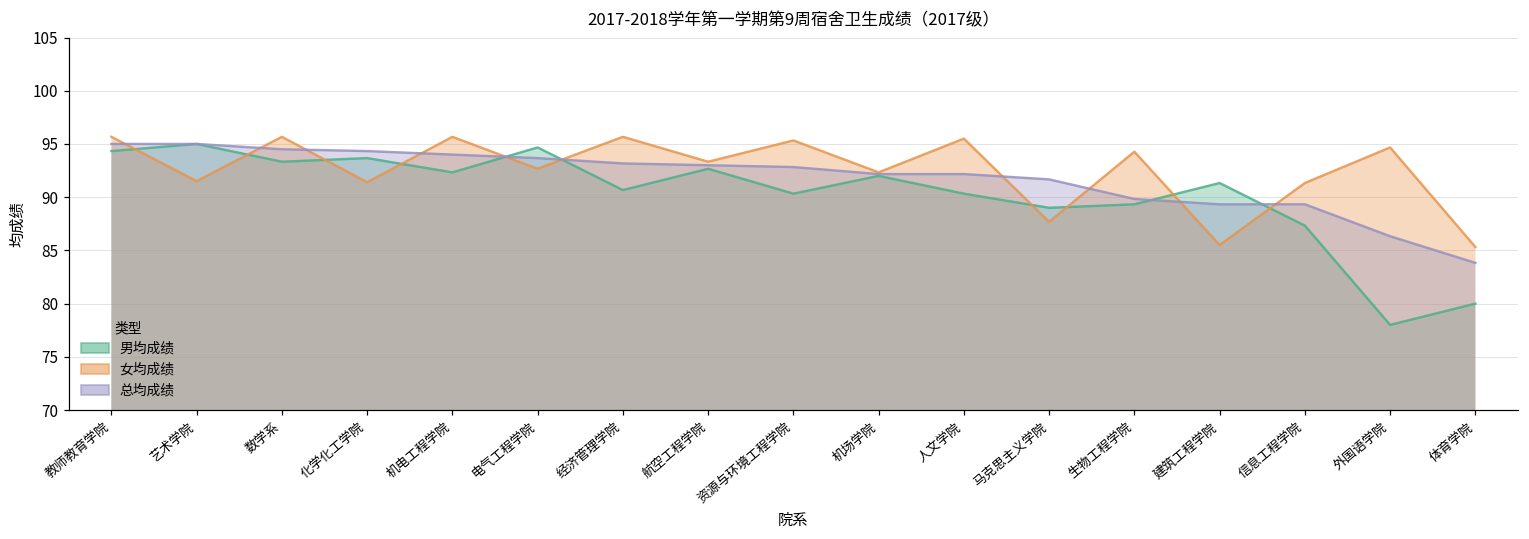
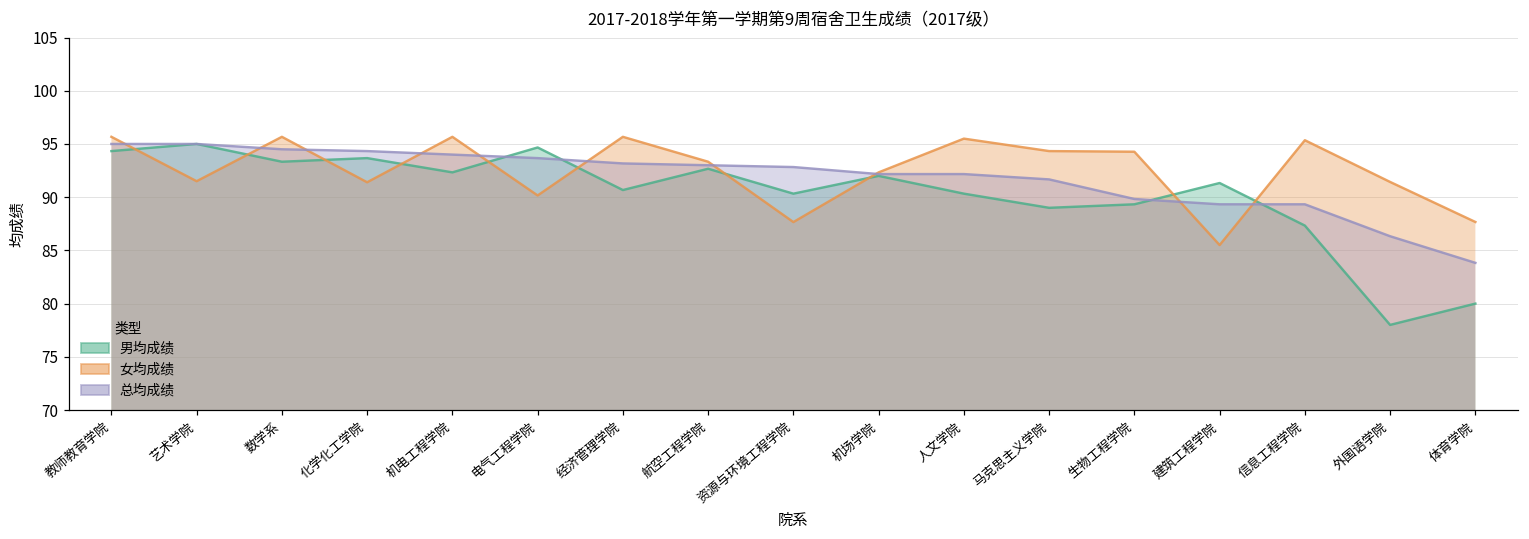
  {
    "女均成绩": {
      "教师教育学院": 96,
      "艺术学院": 92,
      "数学系": 96,
      "化学化工学院": 91,
      "机电工程学院": 96,
-     "电气工程学院": 93,
+     "电气工程学院": 90,
      "经济管理学院": 96,
      "航空工程学院": 93,
-     "资源与环境工程学院": 95,
+     "资源与环境工程学院": 88,
      "人文学院": 96,
-     "马克思主义学院": 88,
+     "马克思主义学院": 94,
      "生物工程学院": 94,
      "建筑工程学院": 86,
-     "信息工程学院": 91,
-     "外国语学院": 95,
-     "体育学院": 85
+     "信息工程学院": 95,
+     "外国语学院": 91,
+     "体育学院": 88
    }
  }
